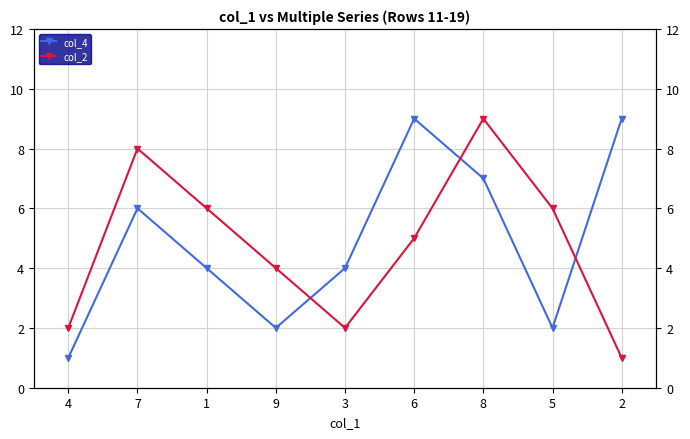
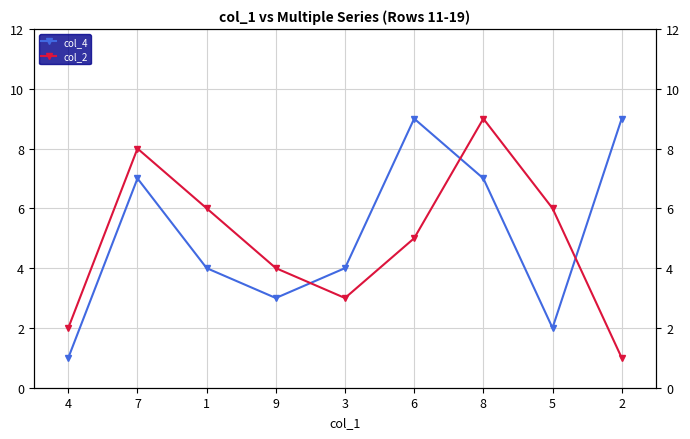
  {
    "col_4": {
      "4": 1,
-     "7": 6,
+     "7": 7,
      "1": 4,
-     "9": 2,
+     "9": 3,
      "3": 4,
      "6": 9,
      "8": 7,
      "5": 2,
      "2": 9
    },
    "col_2": {
      "4": 2,
      "7": 8,
      "1": 6,
      "9": 4,
-     "3": 2,
+     "3": 3,
      "6": 5,
      "8": 9,
      "5": 6,
      "2": 1
    }
  }
